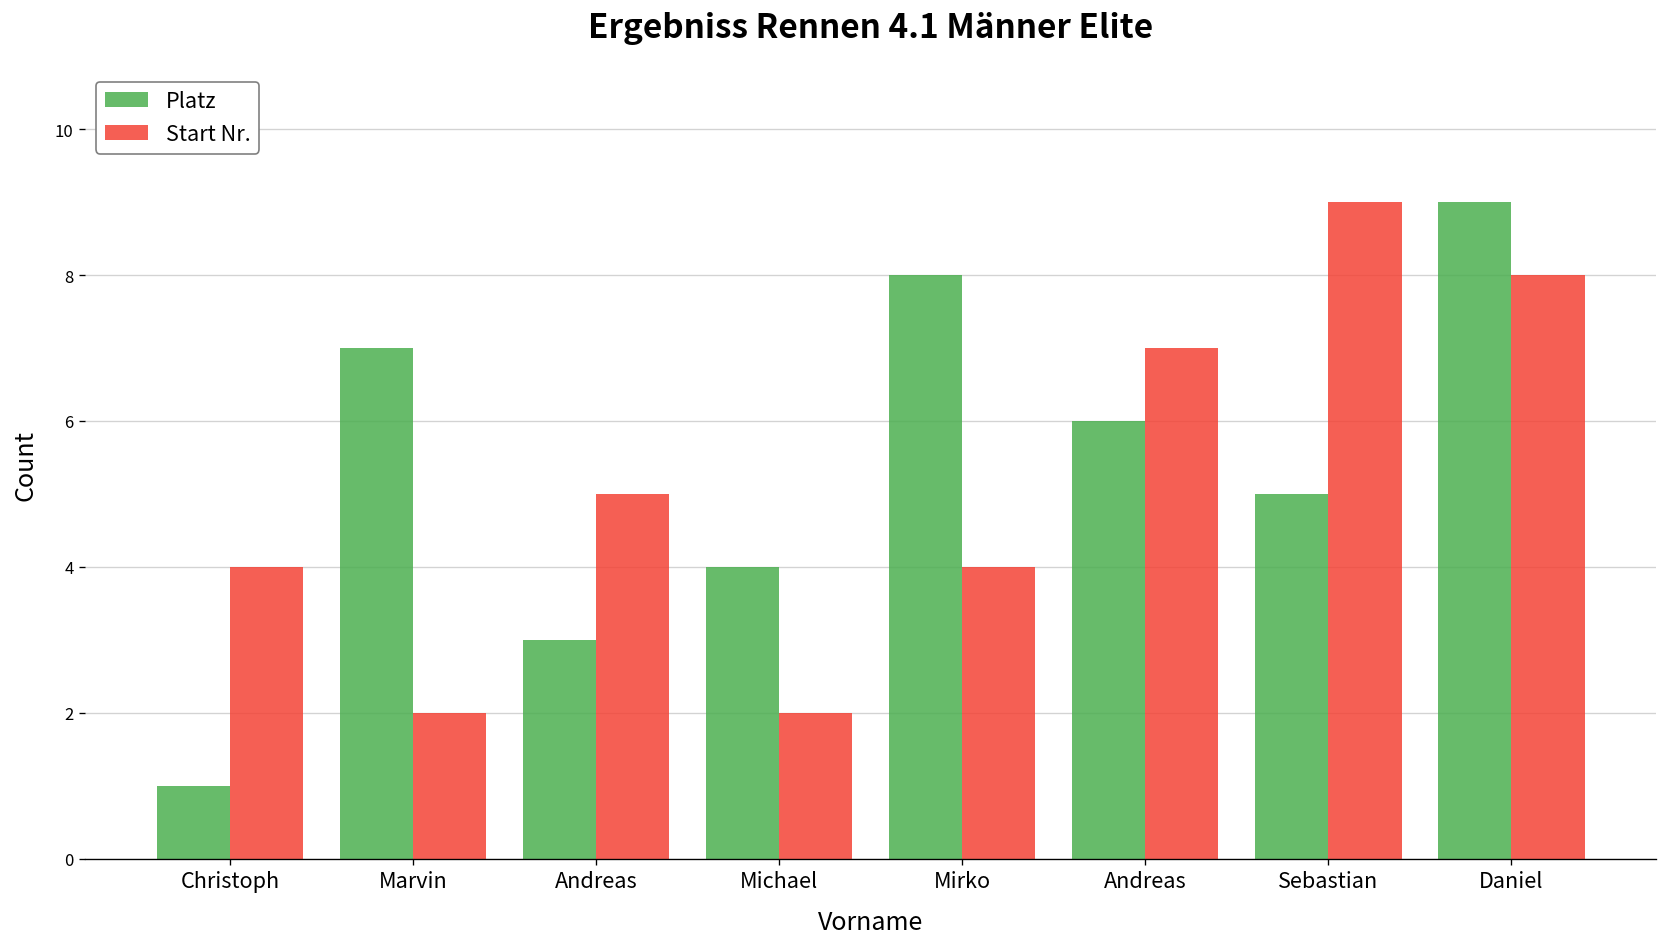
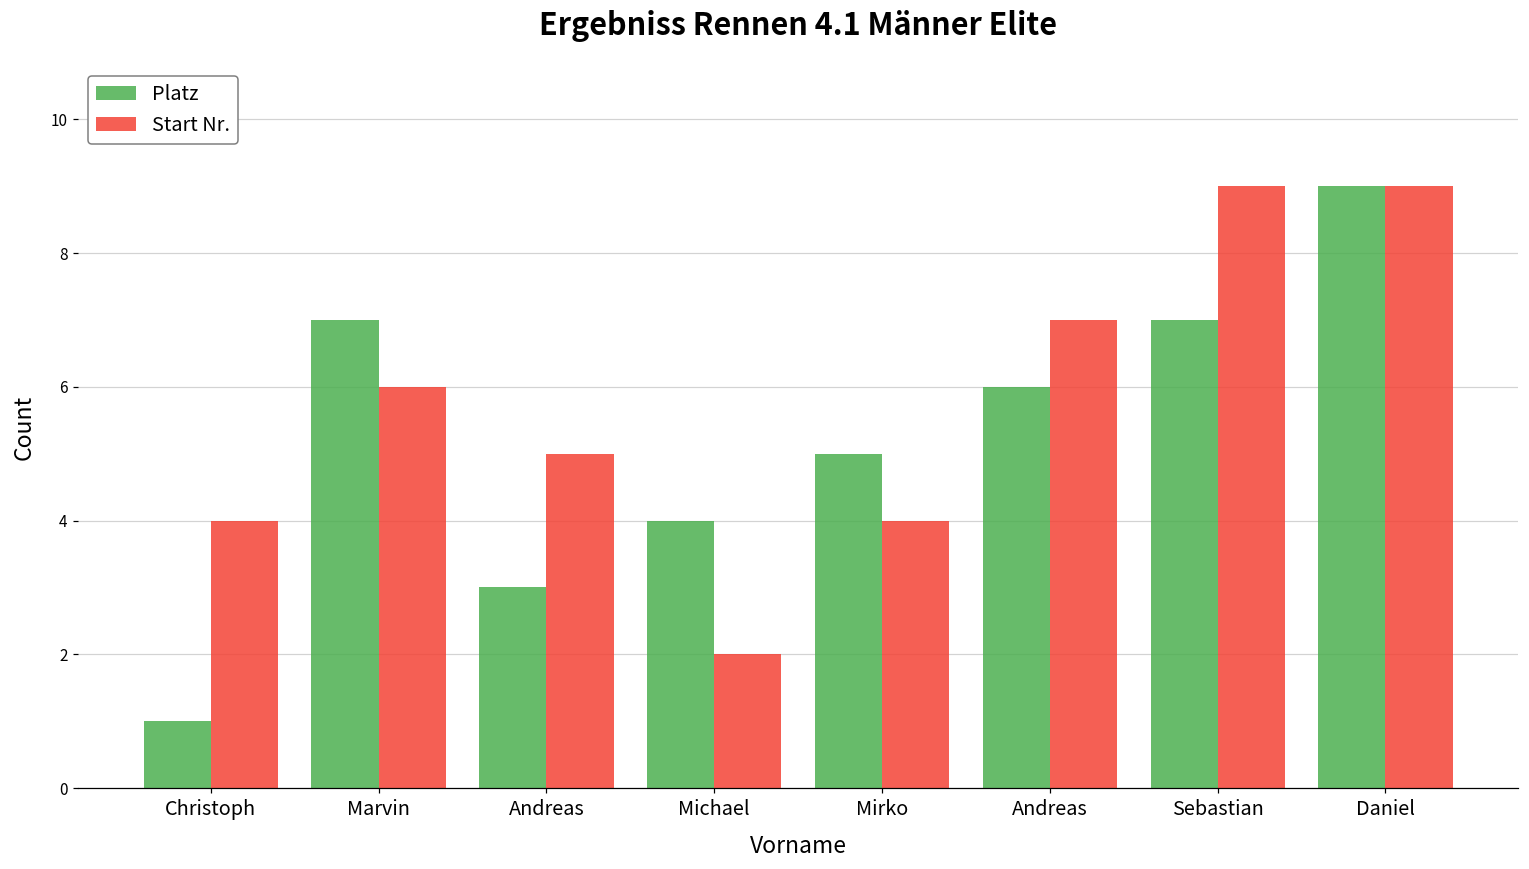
  {
    "Platz": {
      "Christoph": 1,
      "Marvin": 7,
      "Michael": 4,
-     "Mirko": 8,
-     "Sebastian": 5,
+     "Mirko": 5,
+     "Sebastian": 7,
      "Daniel": 9
    },
    "Start Nr.": {
      "Christoph": 4,
-     "Marvin": 2,
+     "Marvin": 6,
      "Michael": 2,
      "Mirko": 4,
      "Sebastian": 9,
-     "Daniel": 8
+     "Daniel": 9
    }
  }
